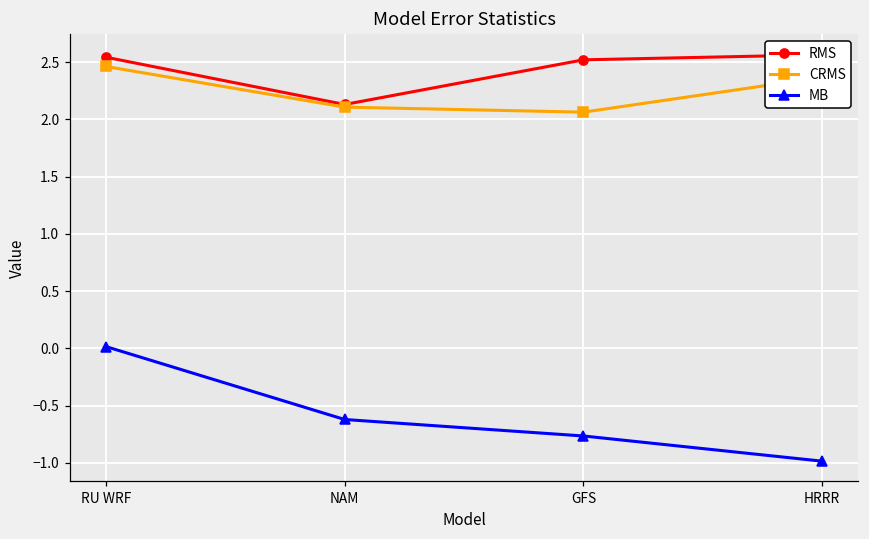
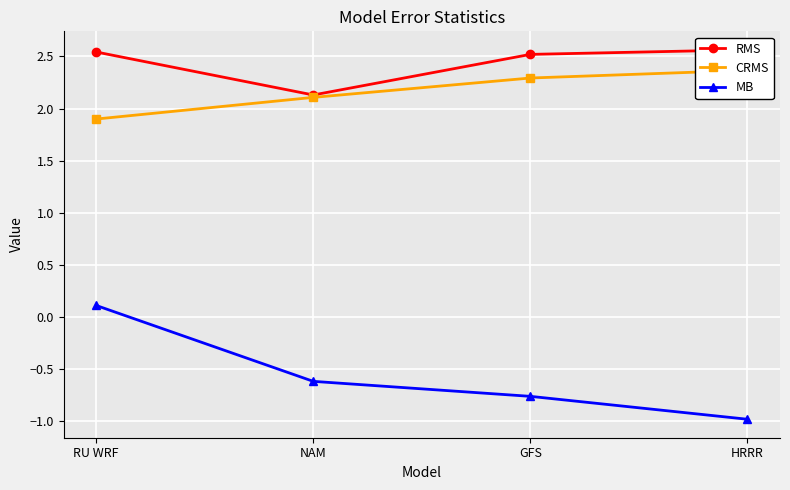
  {
    "RMS": {
      "RU WRF": 2.54,
      "GFS": 2.52
    },
    "CRMS": {
-     "RU WRF": 2.46,
-     "GFS": 2.06
+     "RU WRF": 1.90,
+     "GFS": 2.29
    },
    "MB": {
-     "RU WRF": 0.02,
+     "RU WRF": 0.11,
      "NAM": -0.62,
      "GFS": -0.77,
      "HRRR": -0.99
    }
  }
